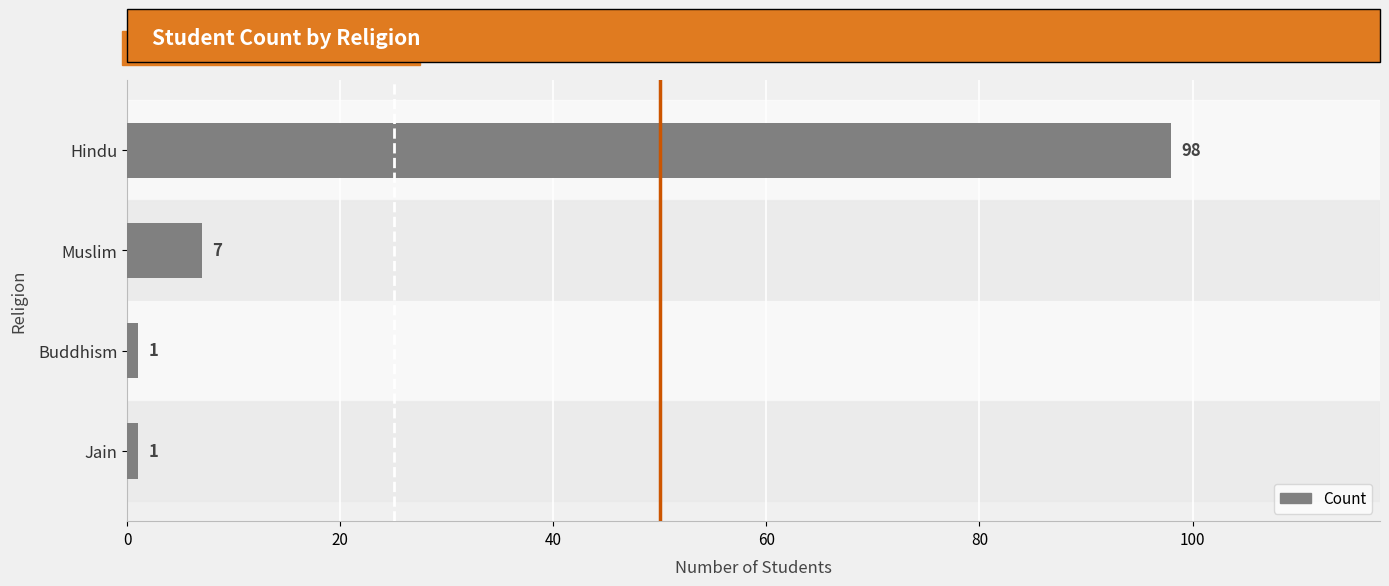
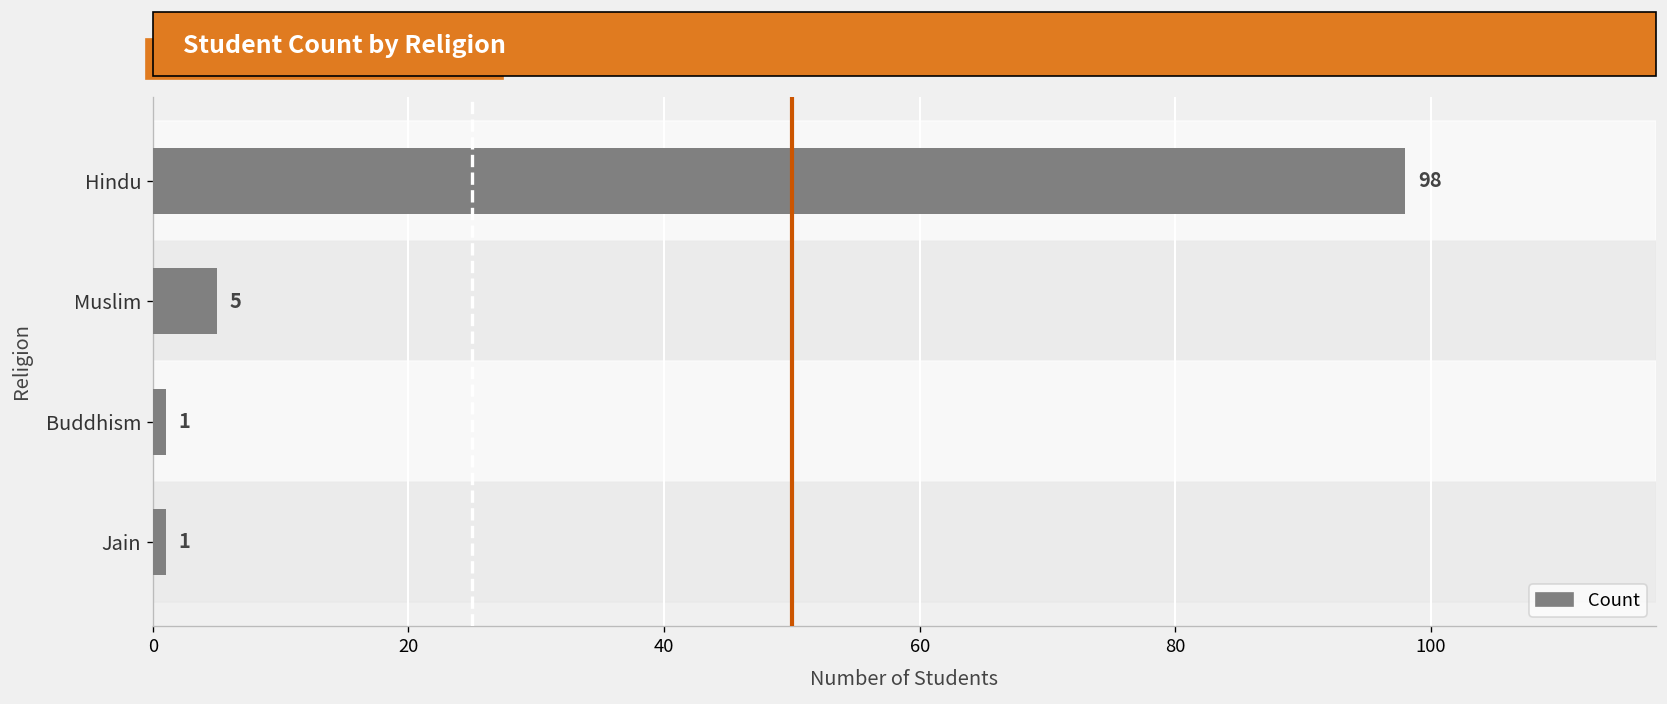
  {
    "Hindu": 98,
-   "Muslim": 7,
+   "Muslim": 5,
    "Buddhism": 1,
    "Jain": 1
  }
